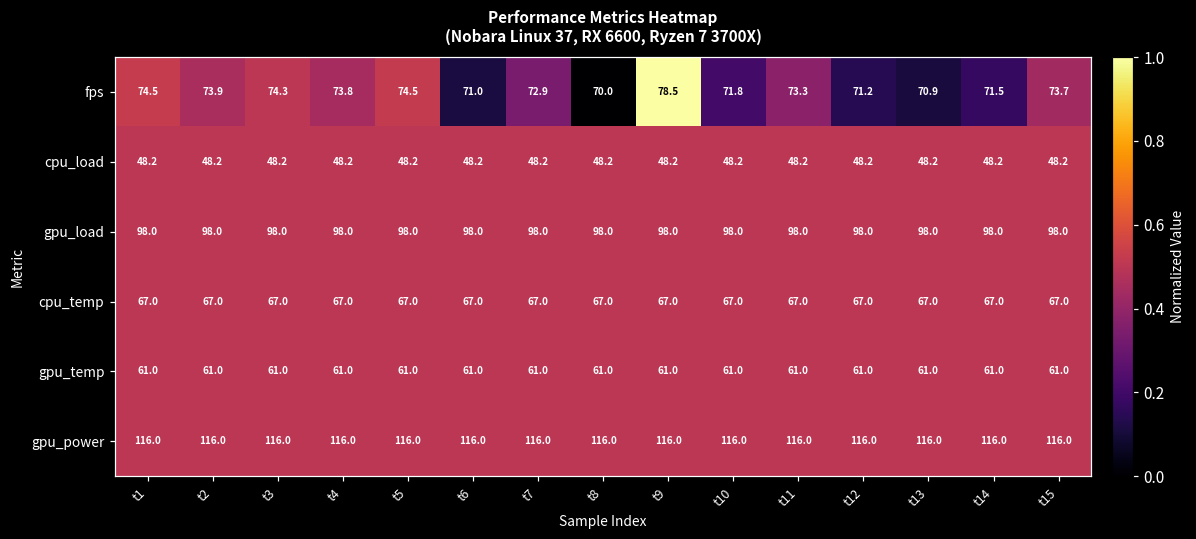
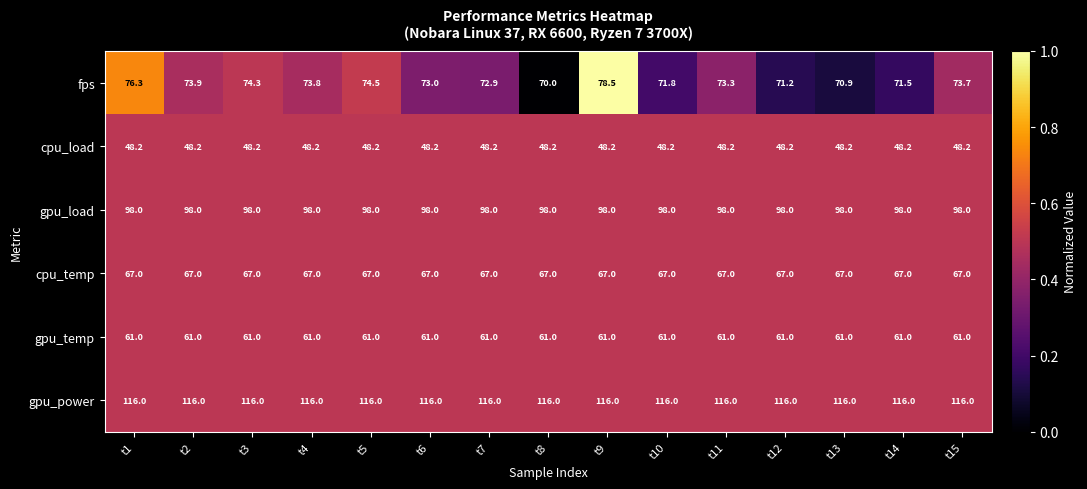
  {
    "fps": {
-     "t1": 74.5,
+     "t1": 76.3,
      "t2": 73.9,
      "t3": 74.3,
      "t4": 73.8,
      "t5": 74.5,
-     "t6": 71.0,
+     "t6": 73.0,
      "t7": 72.9,
      "t8": 70.0,
      "t9": 78.5,
      "t10": 71.8,
      "t11": 73.3,
      "t12": 71.2,
      "t13": 70.9,
      "t14": 71.5,
      "t15": 73.7
    },
    "cpu_load": {
      "t1": 48.2,
      "t2": 48.2,
      "t3": 48.2,
      "t4": 48.2,
      "t5": 48.2,
      "t6": 48.2,
      "t7": 48.2,
      "t8": 48.2,
      "t9": 48.2,
      "t10": 48.2,
      "t11": 48.2,
      "t12": 48.2,
      "t13": 48.2,
      "t14": 48.2,
      "t15": 48.2
    },
    "gpu_load": {
      "t1": 98.0,
      "t2": 98.0,
      "t3": 98.0,
      "t4": 98.0,
      "t5": 98.0,
      "t6": 98.0,
      "t7": 98.0,
      "t8": 98.0,
      "t9": 98.0,
      "t10": 98.0,
      "t11": 98.0,
      "t12": 98.0,
      "t13": 98.0,
      "t14": 98.0,
      "t15": 98.0
    },
    "cpu_temp": {
      "t1": 67.0,
      "t2": 67.0,
      "t3": 67.0,
      "t4": 67.0,
      "t5": 67.0,
      "t6": 67.0,
      "t7": 67.0,
      "t8": 67.0,
      "t9": 67.0,
      "t10": 67.0,
      "t11": 67.0,
      "t12": 67.0,
      "t13": 67.0,
      "t14": 67.0,
      "t15": 67.0
    },
    "gpu_temp": {
      "t1": 61.0,
      "t2": 61.0,
      "t3": 61.0,
      "t4": 61.0,
      "t5": 61.0,
      "t6": 61.0,
      "t7": 61.0,
      "t8": 61.0,
      "t9": 61.0,
      "t10": 61.0,
      "t11": 61.0,
      "t12": 61.0,
      "t13": 61.0,
      "t14": 61.0,
      "t15": 61.0
    },
    "gpu_power": {
      "t1": 116.0,
      "t2": 116.0,
      "t3": 116.0,
      "t4": 116.0,
      "t5": 116.0,
      "t6": 116.0,
      "t7": 116.0,
      "t8": 116.0,
      "t9": 116.0,
      "t10": 116.0,
      "t11": 116.0,
      "t12": 116.0,
      "t13": 116.0,
      "t14": 116.0,
      "t15": 116.0
    }
  }
